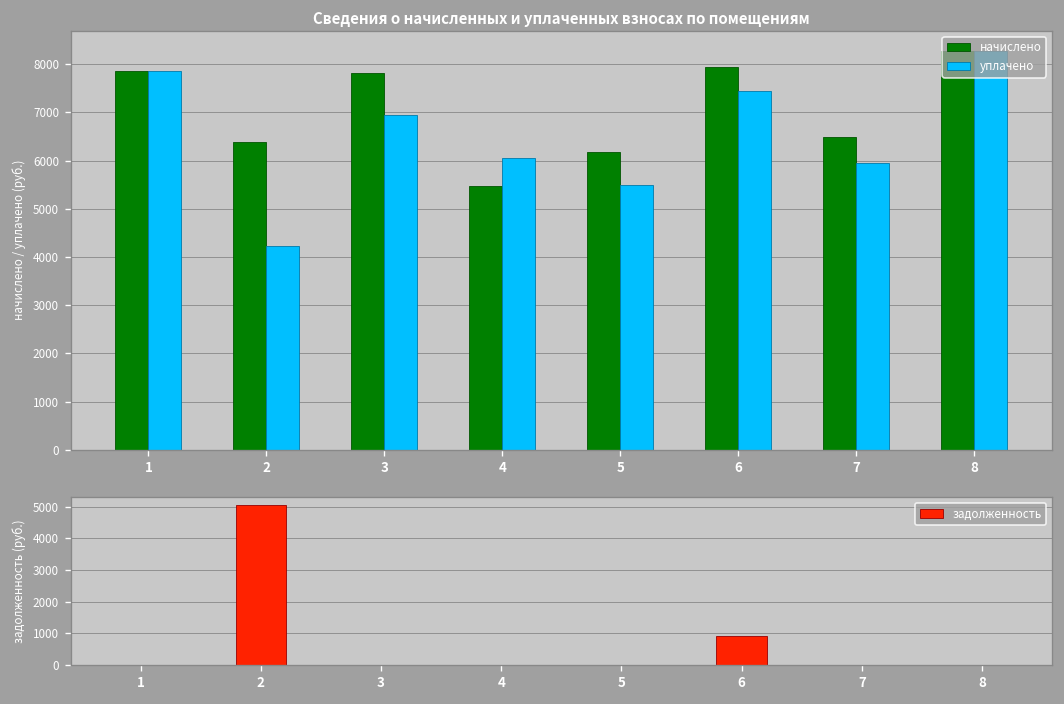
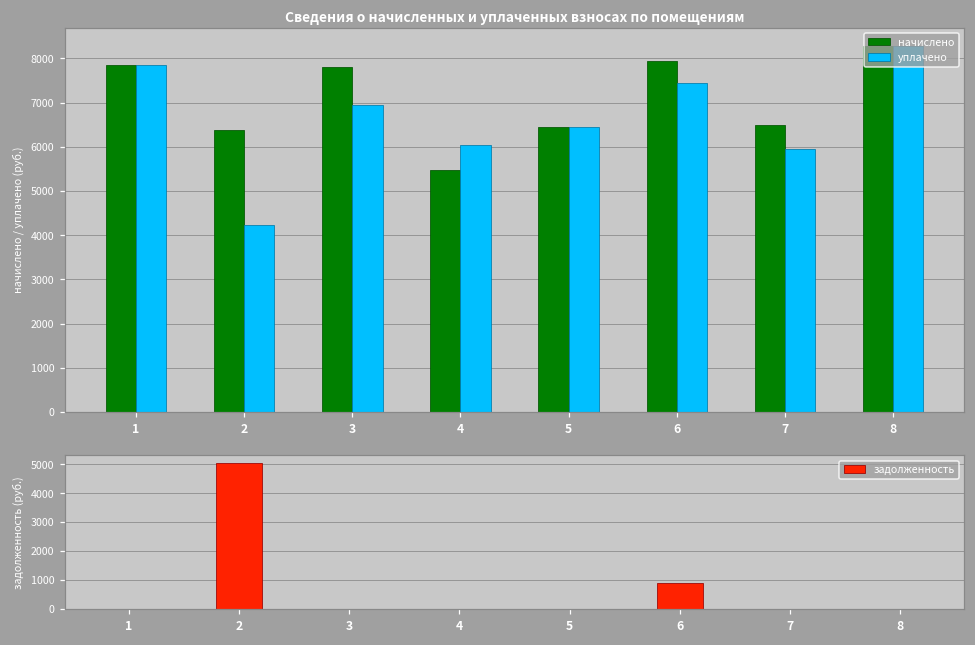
  {
    "Сведения о начисленных и уплаченных взносах по помещениям": {
      "начислено": {
        "1": 7800,
        "2": 6400,
        "3": 7800,
        "4": 5500,
-       "5": 6200,
+       "5": 6500,
        "6": 7900,
        "7": 6500
      },
      "уплачено": {
        "1": 7800,
        "2": 4200,
        "3": 6900,
        "4": 6000,
-       "5": 5500,
+       "5": 6500,
        "6": 7500,
        "7": 6000
      }
    }
  }
